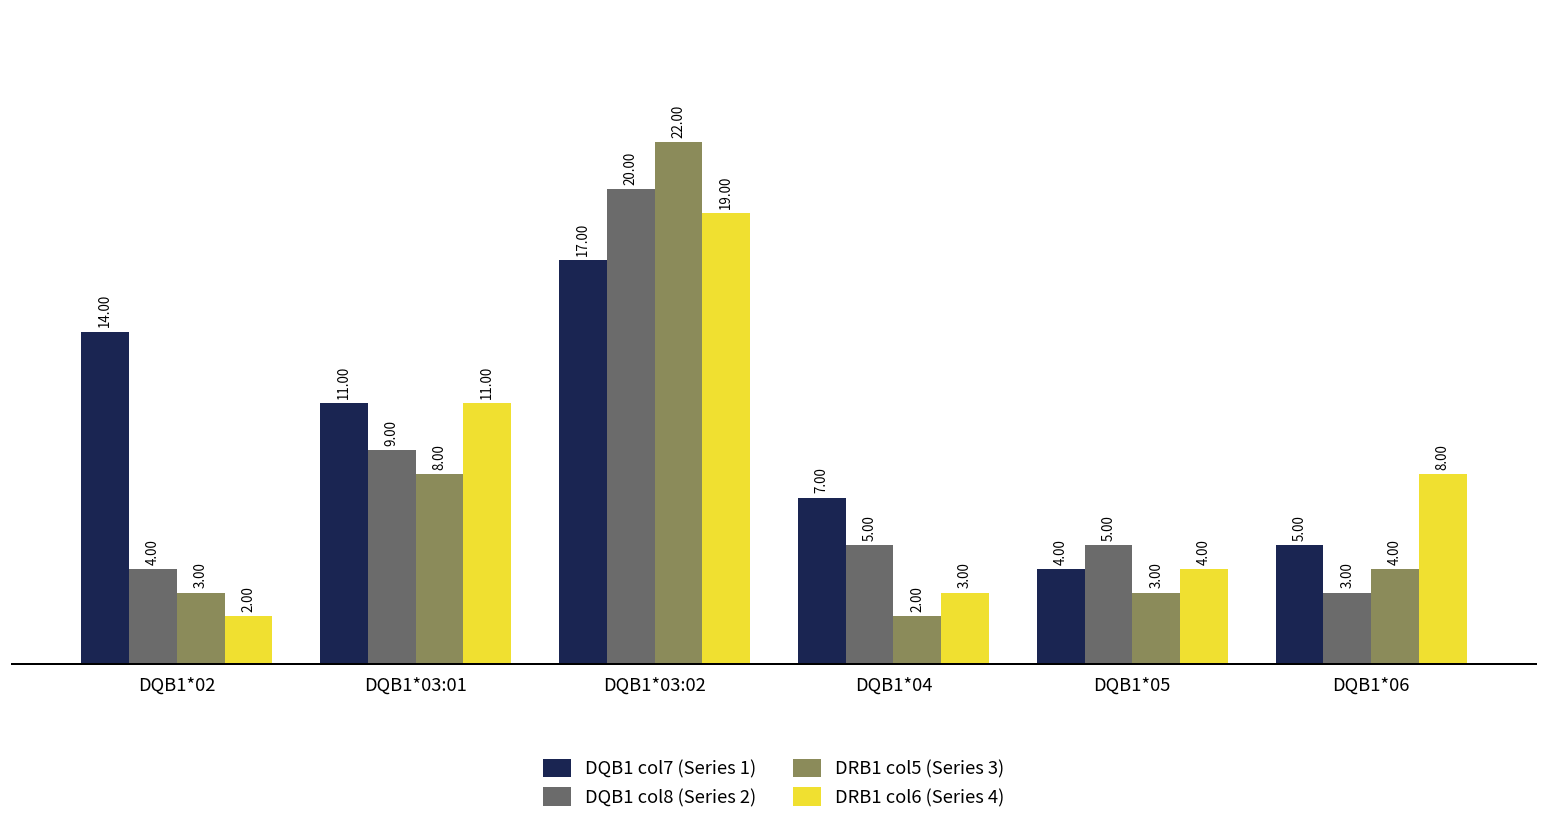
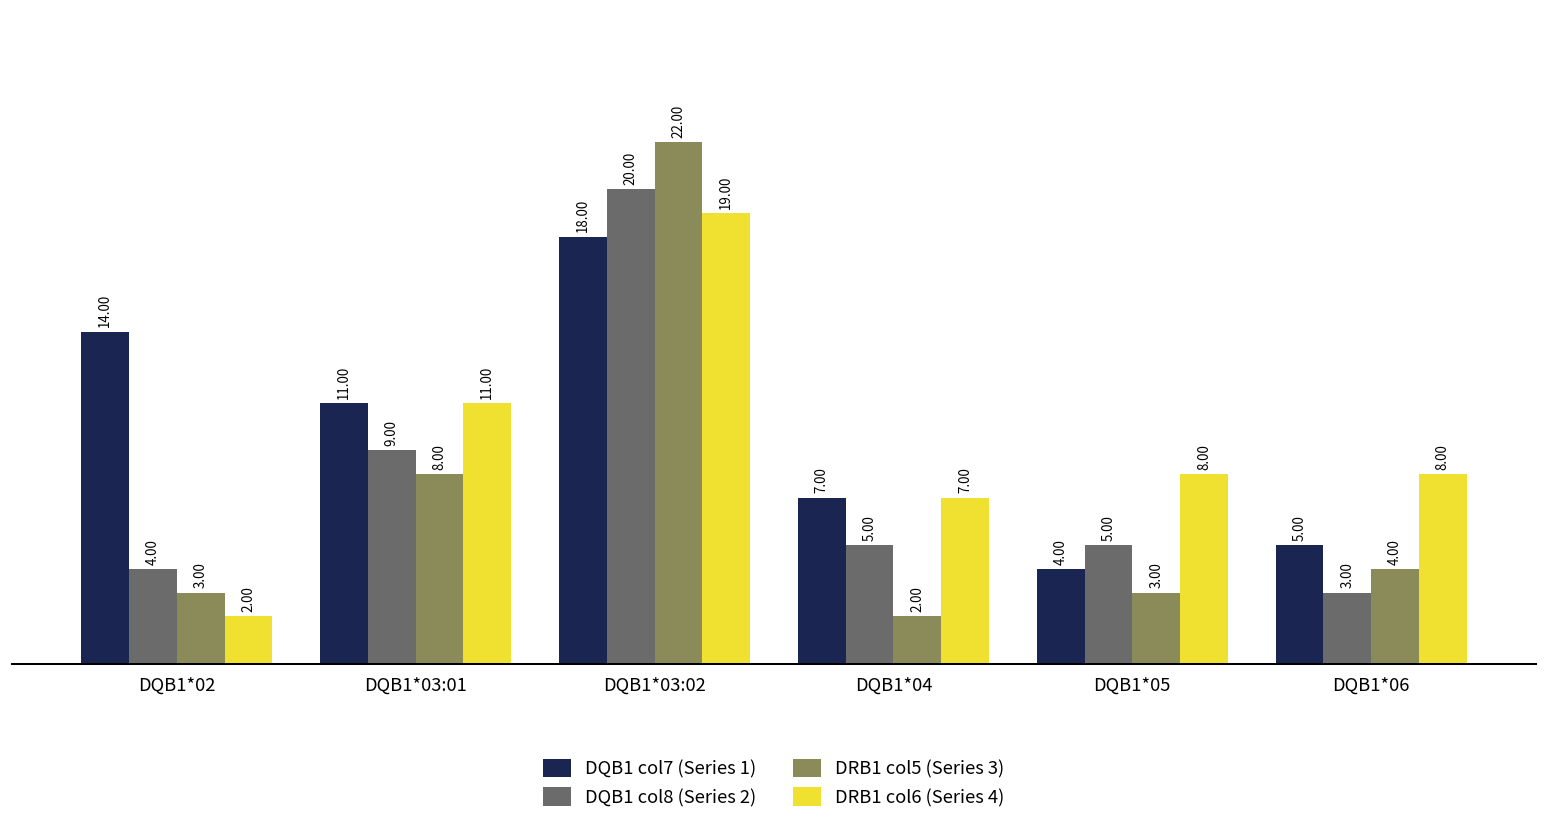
  {
    "DQB1 col7 (Series 1)": {
      "DQB1*02": 14.00,
      "DQB1*03:01": 11.00,
-     "DQB1*03:02": 17.00,
+     "DQB1*03:02": 18.00,
      "DQB1*04": 7.00,
      "DQB1*05": 4.00,
      "DQB1*06": 5.00
    },
    "DRB1 col6 (Series 4)": {
      "DQB1*02": 2.00,
      "DQB1*03:01": 11.00,
      "DQB1*03:02": 19.00,
-     "DQB1*04": 3.00,
-     "DQB1*05": 4.00,
+     "DQB1*04": 7.00,
+     "DQB1*05": 8.00,
      "DQB1*06": 8.00
    }
  }
